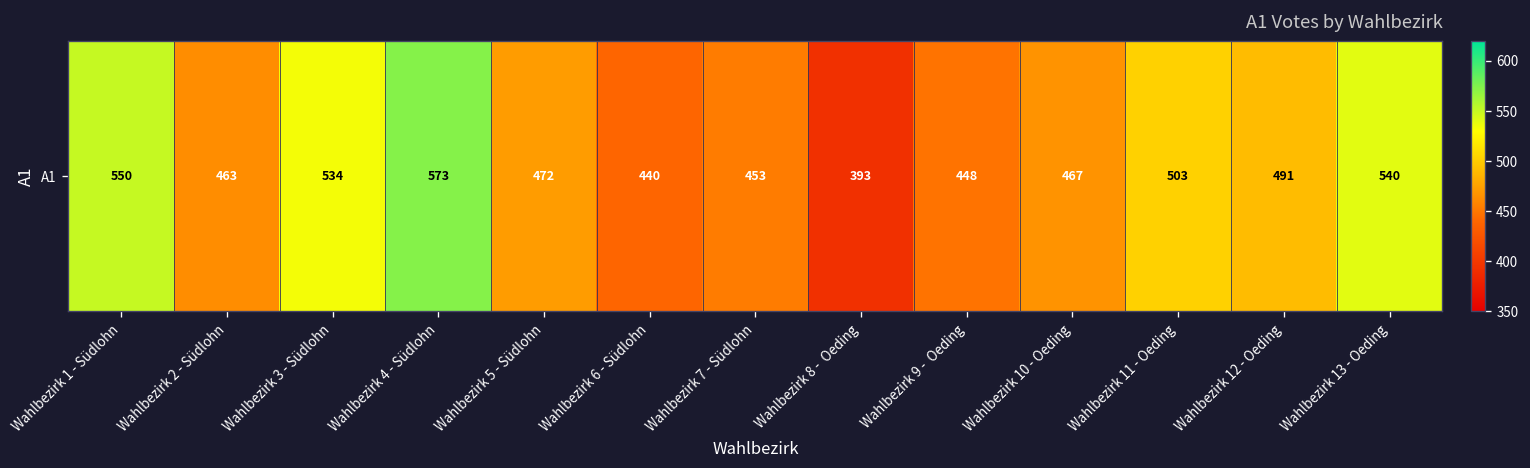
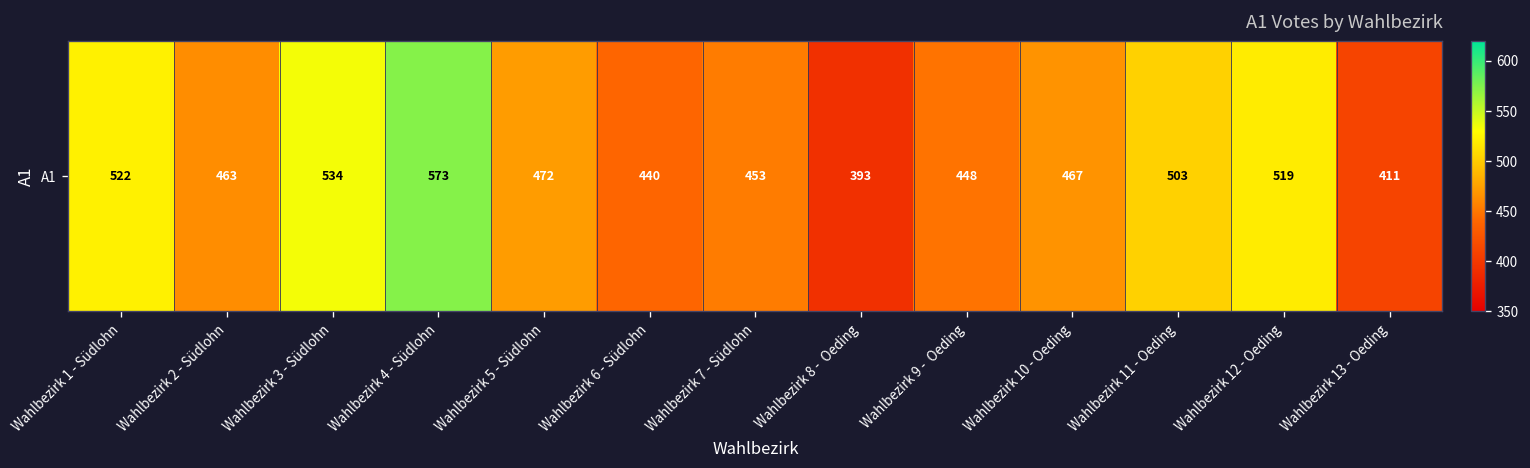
  {
    "A1": {
-     "Wahlbezirk 1 - Südlohn": 550,
+     "Wahlbezirk 1 - Südlohn": 522,
      "Wahlbezirk 2 - Südlohn": 463,
      "Wahlbezirk 3 - Südlohn": 534,
      "Wahlbezirk 4 - Südlohn": 573,
      "Wahlbezirk 5 - Südlohn": 472,
      "Wahlbezirk 6 - Südlohn": 440,
      "Wahlbezirk 7 - Südlohn": 453,
      "Wahlbezirk 8 - Oeding": 393,
      "Wahlbezirk 9 - Oeding": 448,
      "Wahlbezirk 10 - Oeding": 467,
      "Wahlbezirk 11 - Oeding": 503,
-     "Wahlbezirk 12 - Oeding": 491,
-     "Wahlbezirk 13 - Oeding": 540
+     "Wahlbezirk 12 - Oeding": 519,
+     "Wahlbezirk 13 - Oeding": 411
    }
  }
